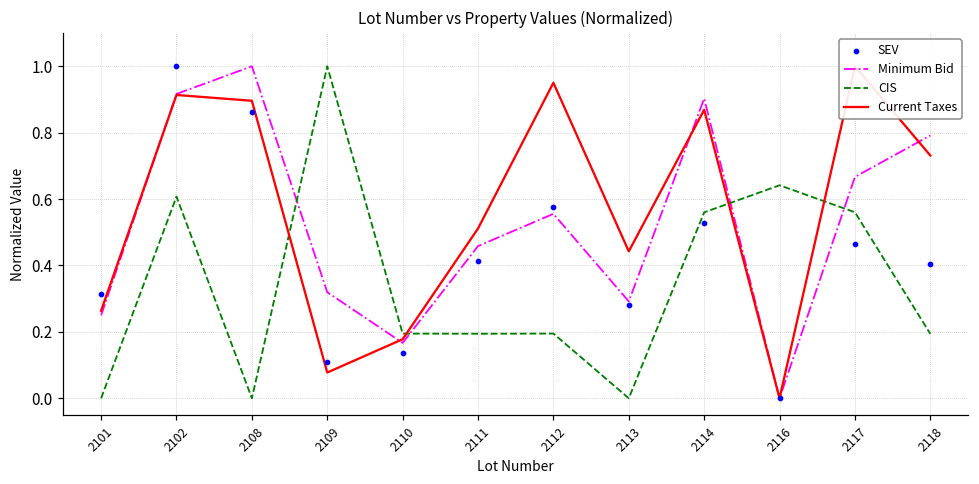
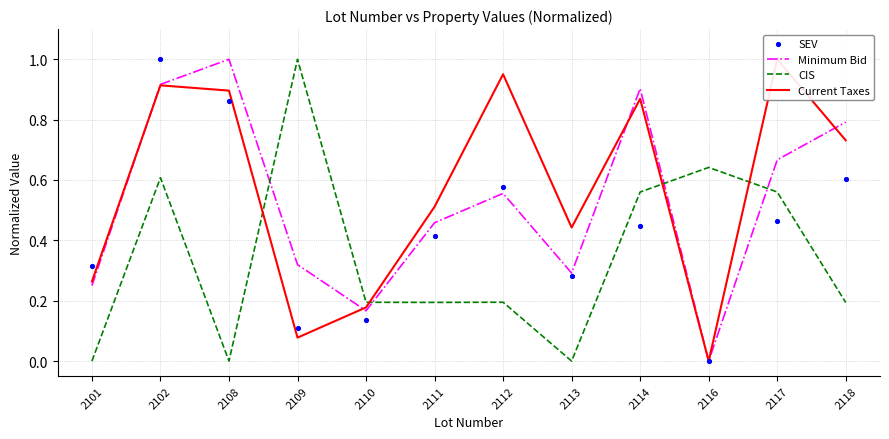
  {
    "Minimum Bid": {
      "2101": 0.25,
      "2108": 1.00,
      "2109": 0.32,
      "2110": 0.17,
      "2111": 0.46,
      "2112": 0.56,
      "2113": 0.29,
      "2114": 0.90,
      "2117": 0.67,
      "2118": 0.79
    },
    "SEV": {
-     "2114": 0.53,
-     "2118": 0.40
+     "2114": 0.45,
+     "2118": 0.60
    },
    "CIS": {
      "2101": 0.00,
      "2102": 0.61,
      "2108": 0.00,
      "2109": 1.00,
      "2110": 0.19,
      "2111": 0.19,
      "2112": 0.19,
      "2113": 0.00,
      "2114": 0.56,
      "2116": 0.64,
      "2117": 0.56,
      "2118": 0.19
    },
    "Current Taxes": {
      "2101": 0.26,
      "2108": 0.90,
      "2109": 0.08,
      "2110": 0.18,
      "2111": 0.51,
      "2112": 0.95,
      "2113": 0.44,
      "2114": 0.87,
      "2118": 0.73
    }
  }
